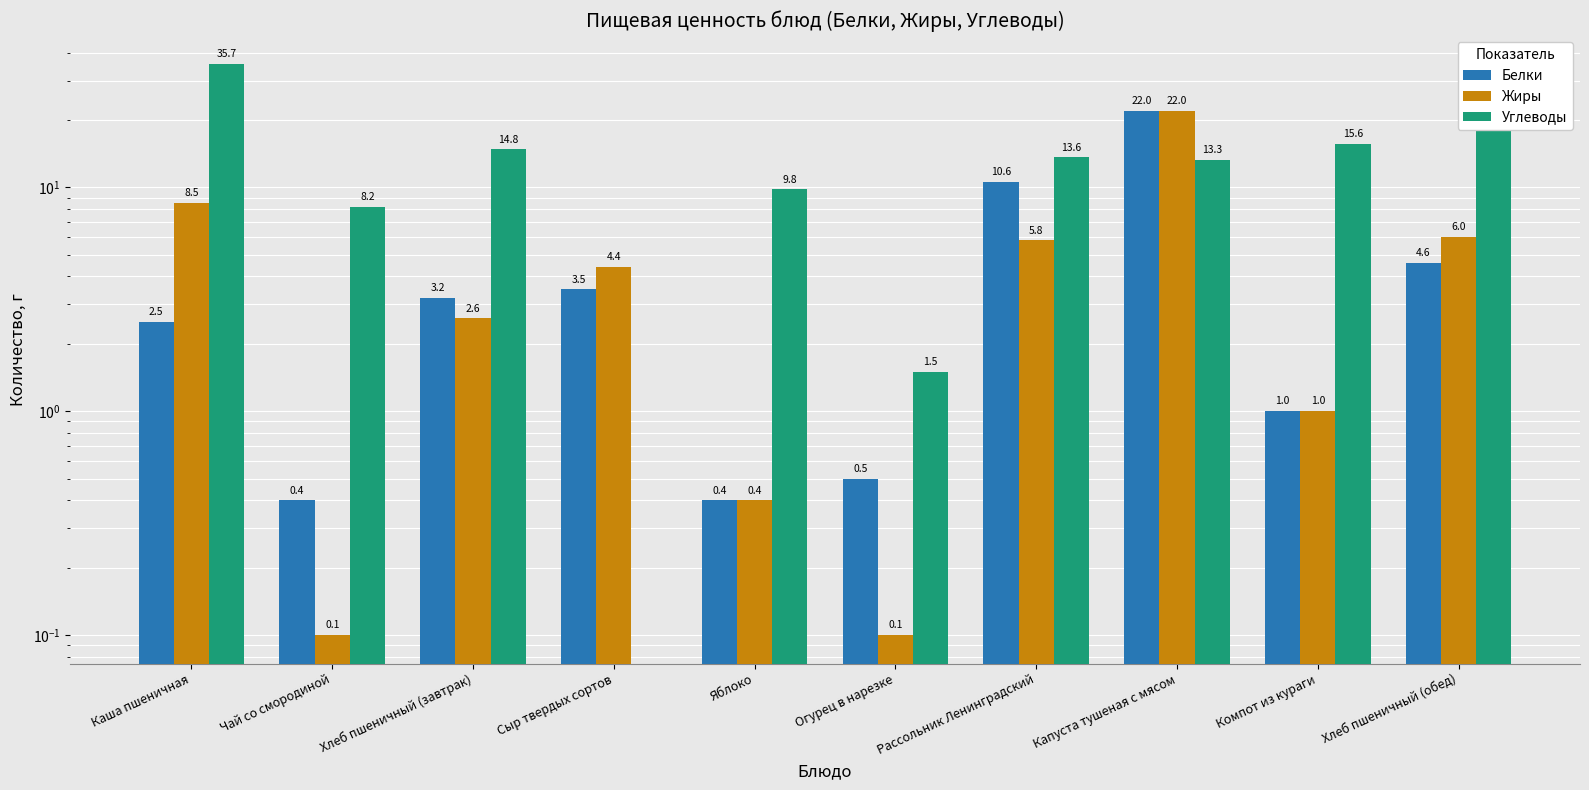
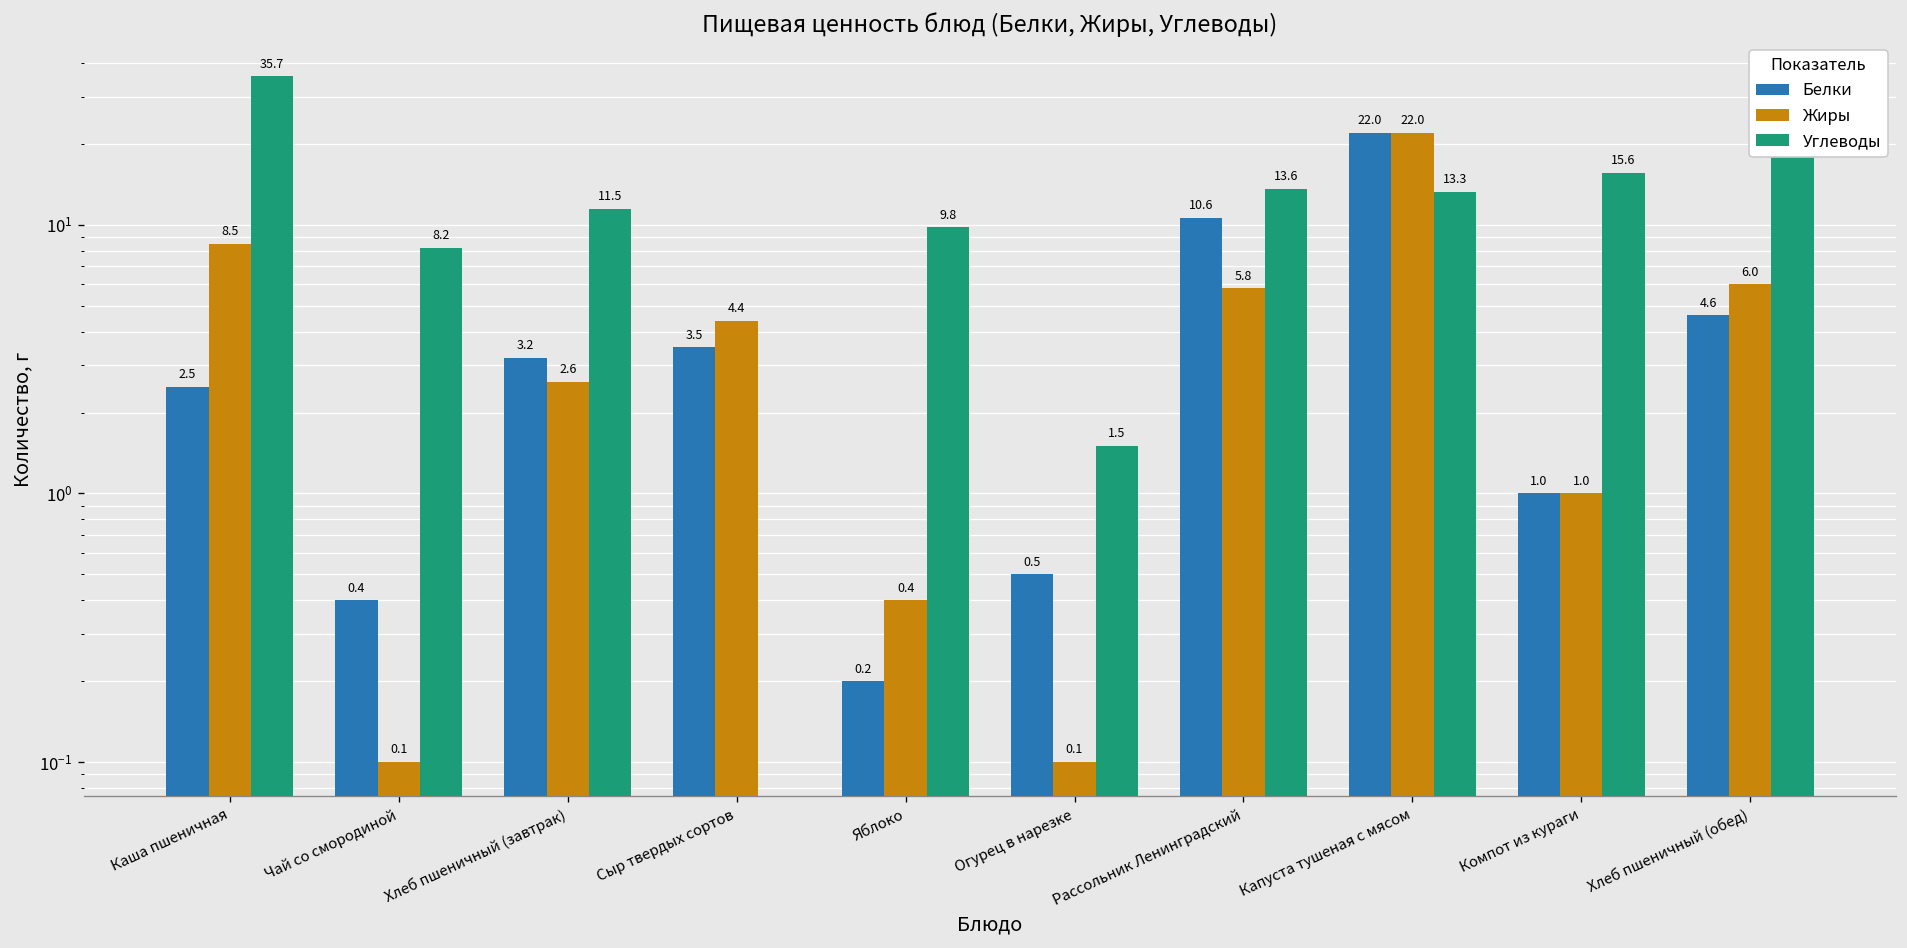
  {
    "Белки": {
      "Каша пшеничная": 2.5,
      "Чай со смородиной": 0.4,
      "Хлеб пшеничный (завтрак)": 3.2,
      "Сыр твердых сортов": 3.5,
-     "Яблоко": 0.4,
+     "Яблоко": 0.2,
      "Огурец в нарезке": 0.5,
      "Рассольник Ленинградский": 10.6,
      "Капуста тушеная с мясом": 22.0,
      "Компот из кураги": 1.0,
      "Хлеб пшеничный (обед)": 4.6
    },
    "Жиры": {
      "Каша пшеничная": 8.5,
      "Чай со смородиной": 0.1,
      "Хлеб пшеничный (завтрак)": 2.6,
      "Сыр твердых сортов": 4.4,
      "Яблоко": 0.4,
      "Огурец в нарезке": 0.1,
      "Рассольник Ленинградский": 5.8,
      "Капуста тушеная с мясом": 22.0,
      "Компот из кураги": 1.0,
      "Хлеб пшеничный (обед)": 6.0
    },
    "Углеводы": {
      "Каша пшеничная": 35.7,
      "Чай со смородиной": 8.2,
-     "Хлеб пшеничный (завтрак)": 14.8,
+     "Хлеб пшеничный (завтрак)": 11.5,
      "Яблоко": 9.8,
      "Огурец в нарезке": 1.5,
      "Рассольник Ленинградский": 13.6,
      "Капуста тушеная с мясом": 13.3,
      "Компот из кураги": 15.6
    }
  }
